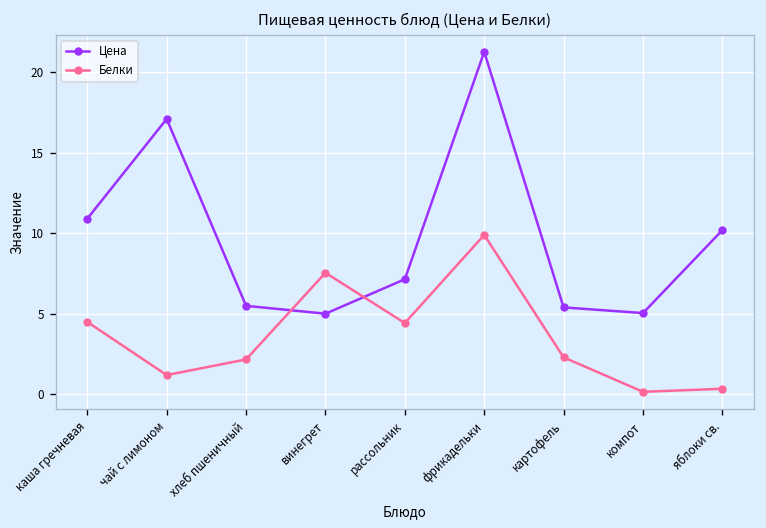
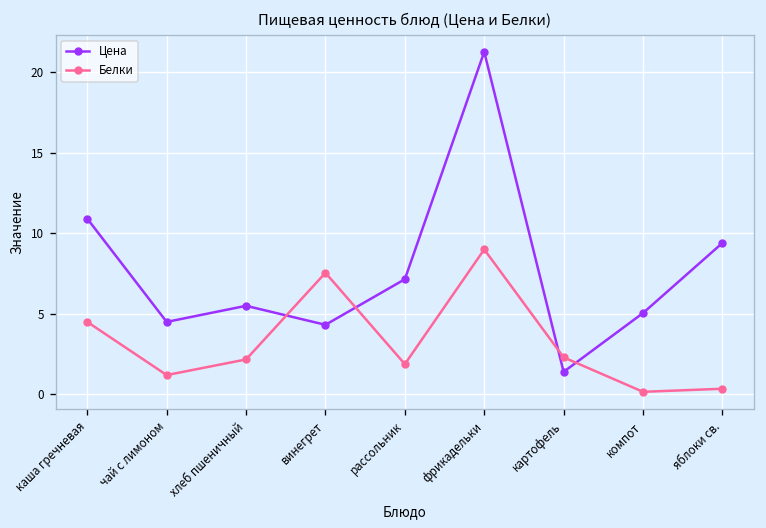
  {
    "Цена": {
      "каша гречневая": 10.9,
-     "чай с лимоном": 17.1,
+     "чай с лимоном": 4.5,
      "хлеб пшеничный": 5.5,
-     "винегрет": 5.0,
+     "винегрет": 4.3,
      "рассольник": 7.2,
      "фрикадельки": 21.3,
-     "картофель": 5.4,
+     "картофель": 1.4,
      "компот": 5.1,
-     "яблоки св.": 10.2
+     "яблоки св.": 9.4
    },
    "Белки": {
      "каша гречневая": 4.5,
      "чай с лимоном": 1.2,
      "хлеб пшеничный": 2.2,
      "винегрет": 7.6,
-     "рассольник": 4.4,
-     "фрикадельки": 9.9,
+     "рассольник": 1.9,
+     "фрикадельки": 9.0,
      "картофель": 2.3,
      "компот": 0.2,
      "яблоки св.": 0.4
    }
  }
